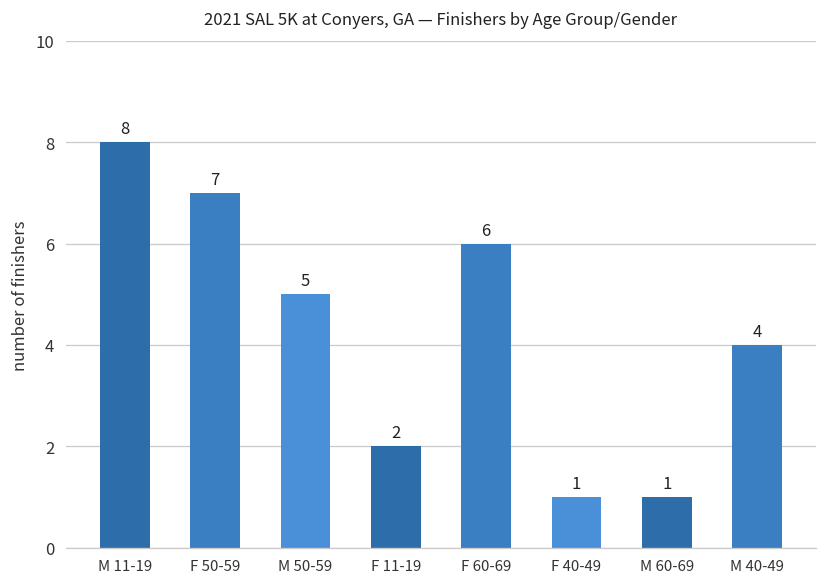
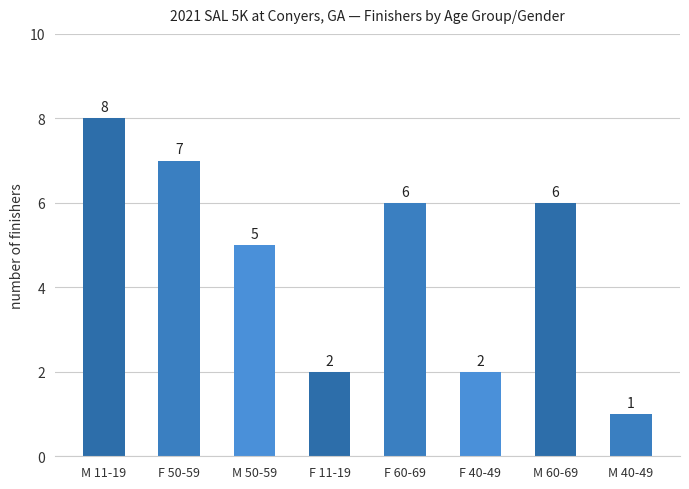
  {
    "M 11-19": 8,
    "F 50-59": 7,
    "M 50-59": 5,
    "F 11-19": 2,
    "F 60-69": 6,
-   "F 40-49": 1,
-   "M 60-69": 1,
-   "M 40-49": 4
+   "F 40-49": 2,
+   "M 60-69": 6,
+   "M 40-49": 1
  }
